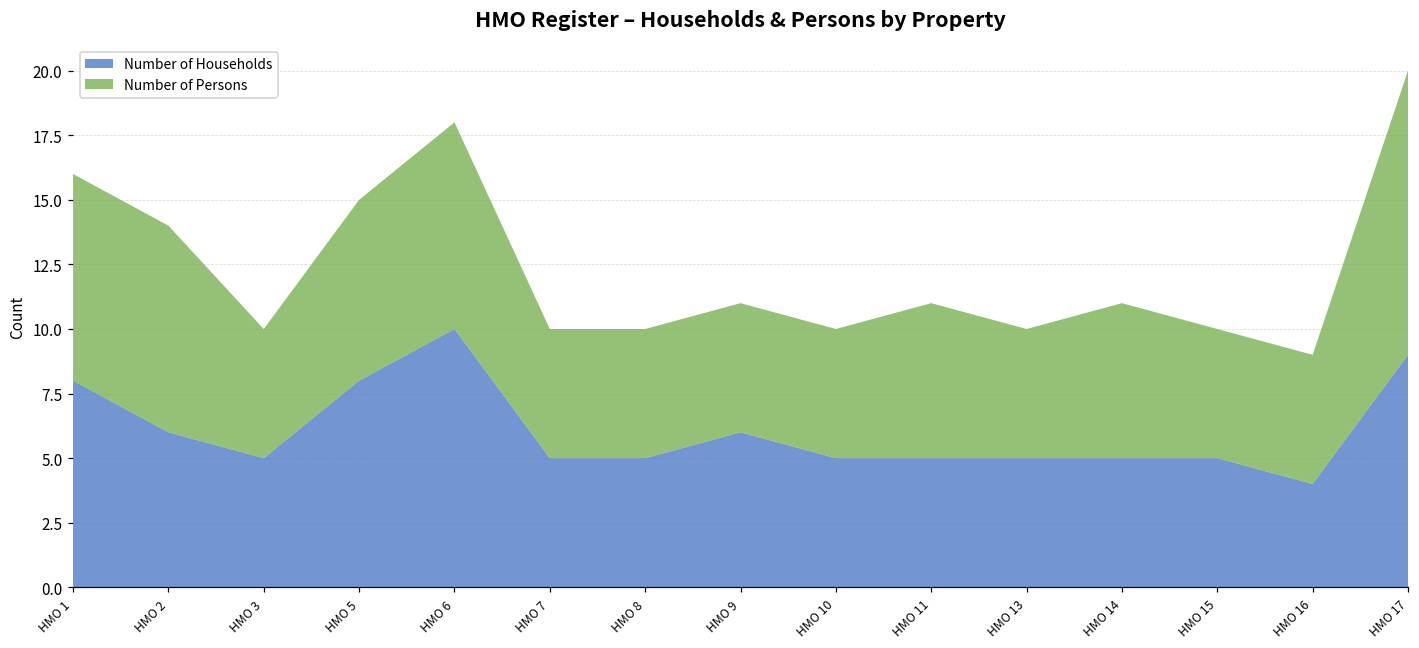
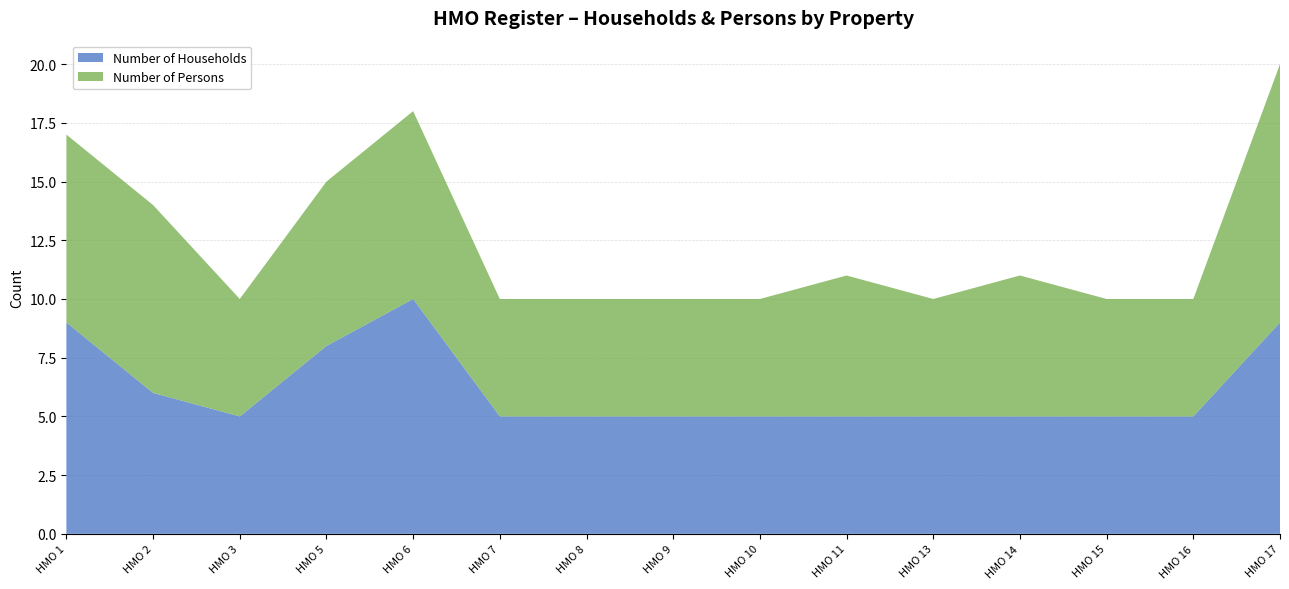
  {
    "Number of Households": {
-     "HMO 1": 8,
+     "HMO 1": 9,
      "HMO 2": 6,
      "HMO 3": 5,
      "HMO 5": 8,
      "HMO 6": 10,
      "HMO 7": 5,
      "HMO 8": 5,
-     "HMO 9": 6,
+     "HMO 9": 5,
      "HMO 10": 5,
      "HMO 11": 5,
      "HMO 13": 5,
      "HMO 14": 5,
      "HMO 15": 5,
-     "HMO 16": 4,
+     "HMO 16": 5,
      "HMO 17": 9
    },
    "Number of Persons": {
      "HMO 1": 8,
      "HMO 2": 8,
      "HMO 3": 5,
      "HMO 5": 7,
      "HMO 6": 8,
      "HMO 7": 5,
      "HMO 8": 5,
      "HMO 9": 5,
      "HMO 10": 5,
      "HMO 11": 6,
      "HMO 13": 5,
      "HMO 14": 6,
      "HMO 15": 5,
      "HMO 16": 5,
      "HMO 17": 11
    }
  }
